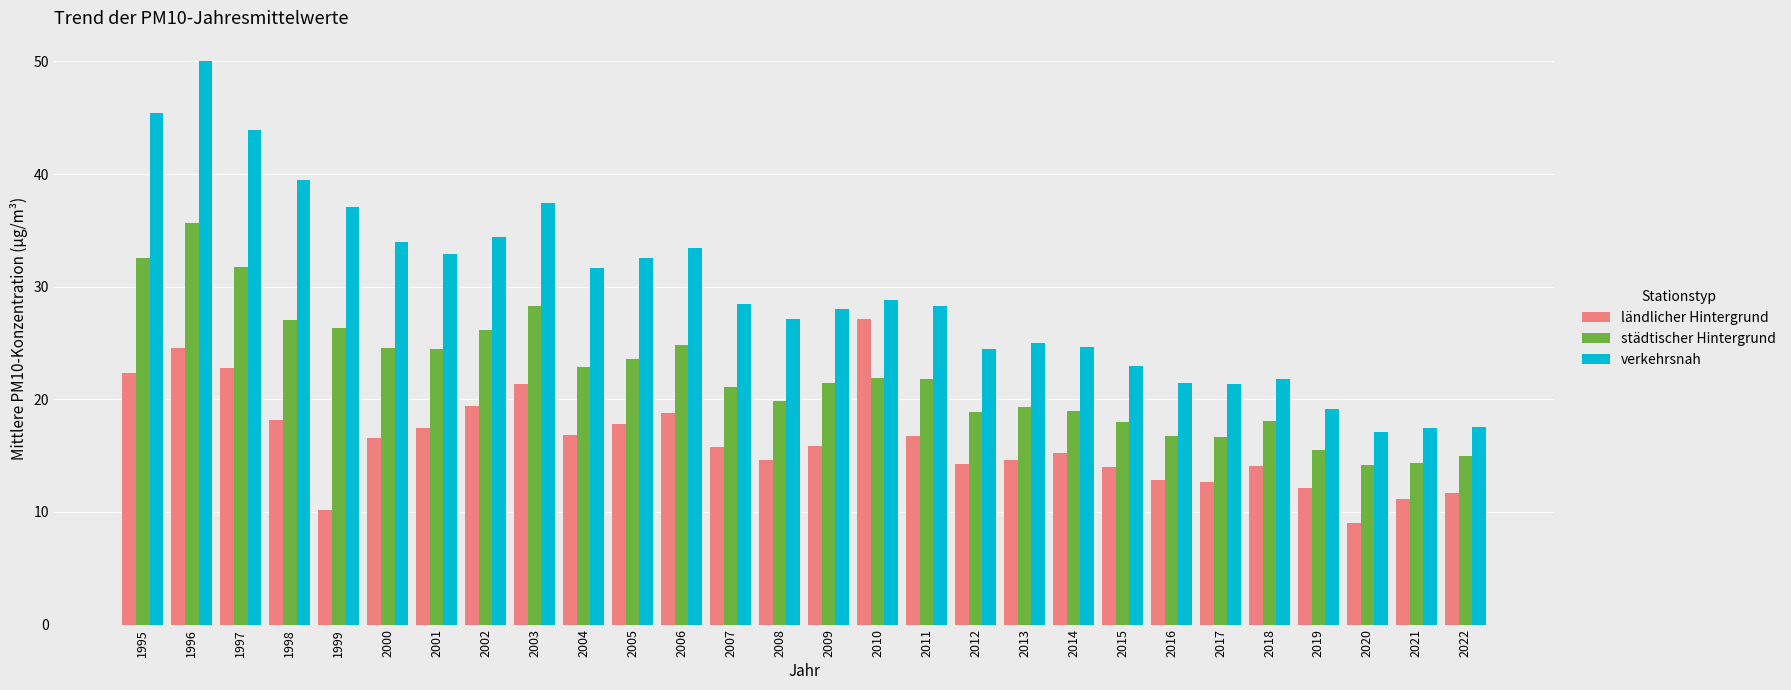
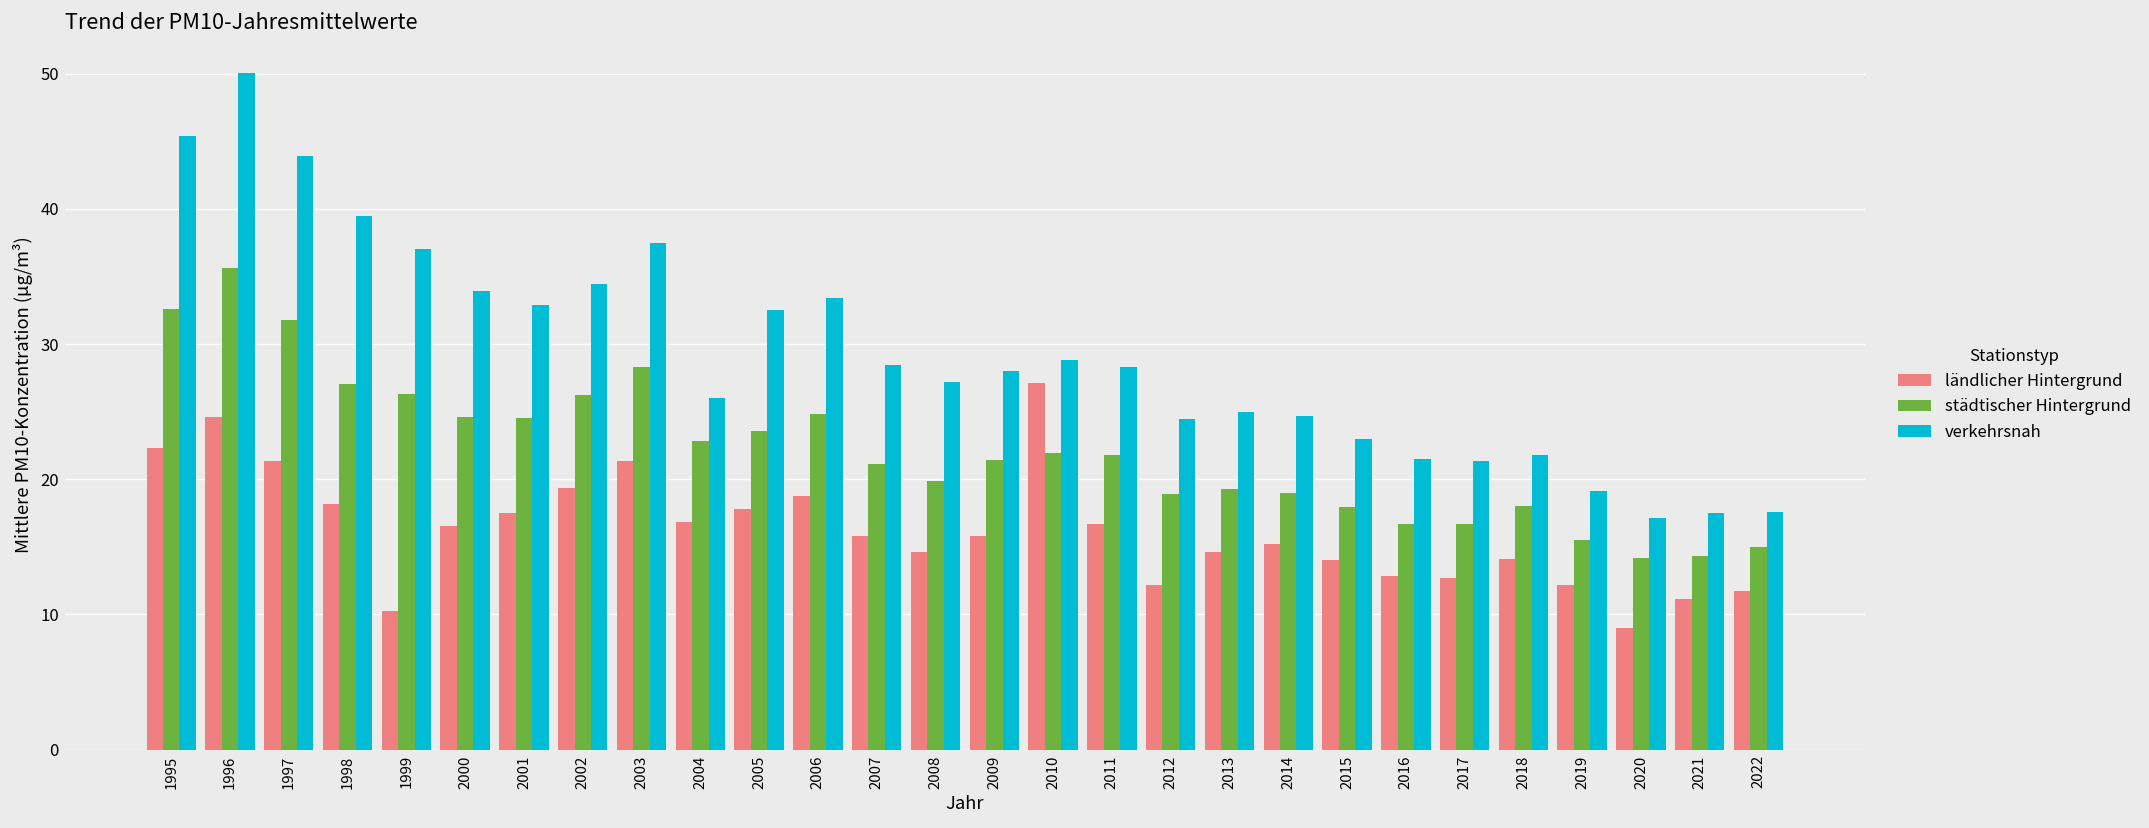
  {
    "ländlicher Hintergrund": {
      "1995": 22.3,
      "1996": 24.6,
-     "1997": 22.8,
+     "1997": 21.4,
      "1998": 18.2,
      "1999": 10.2,
      "2000": 16.5,
      "2001": 17.5,
      "2002": 19.4,
      "2003": 21.4,
      "2004": 16.8,
      "2005": 17.8,
      "2006": 18.8,
      "2007": 15.8,
      "2008": 14.6,
      "2009": 15.8,
      "2010": 27.1,
      "2011": 16.7,
-     "2012": 14.3,
+     "2012": 12.1,
      "2013": 14.6,
      "2014": 15.2,
      "2015": 14.0,
      "2016": 12.8,
      "2017": 12.7,
      "2018": 14.1,
      "2019": 12.2,
      "2020": 9.0,
      "2021": 11.1,
      "2022": 11.7
    },
    "städtischer Hintergrund": {
      "1995": 32.6,
      "1996": 35.6,
      "1997": 31.8,
      "1998": 27.0,
      "1999": 26.3,
      "2000": 24.6,
      "2001": 24.5,
      "2002": 26.2,
      "2003": 28.3,
      "2004": 22.9,
      "2005": 23.6,
      "2006": 24.9,
      "2007": 21.1,
      "2008": 19.9,
      "2009": 21.4,
      "2010": 21.9,
      "2011": 21.8,
      "2012": 18.9,
      "2013": 19.3,
      "2014": 19.0,
      "2015": 18.0,
      "2016": 16.7,
      "2017": 16.7,
      "2018": 18.0,
      "2019": 15.5,
      "2020": 14.2,
      "2021": 14.3,
      "2022": 15.0
    },
    "verkehrsnah": {
      "1995": 45.4,
      "1996": 50.1,
      "1997": 43.9,
      "1998": 39.5,
      "1999": 37.0,
      "2000": 33.9,
      "2001": 32.9,
      "2002": 34.5,
      "2003": 37.4,
-     "2004": 31.7,
+     "2004": 26.0,
      "2005": 32.5,
      "2006": 33.4,
      "2007": 28.4,
      "2008": 27.2,
      "2009": 28.0,
      "2010": 28.8,
      "2011": 28.3,
      "2012": 24.4,
      "2013": 25.0,
      "2014": 24.7,
      "2015": 23.0,
      "2016": 21.5,
      "2017": 21.4,
      "2018": 21.8,
      "2019": 19.1,
      "2020": 17.1,
      "2021": 17.5,
      "2022": 17.5
    }
  }
